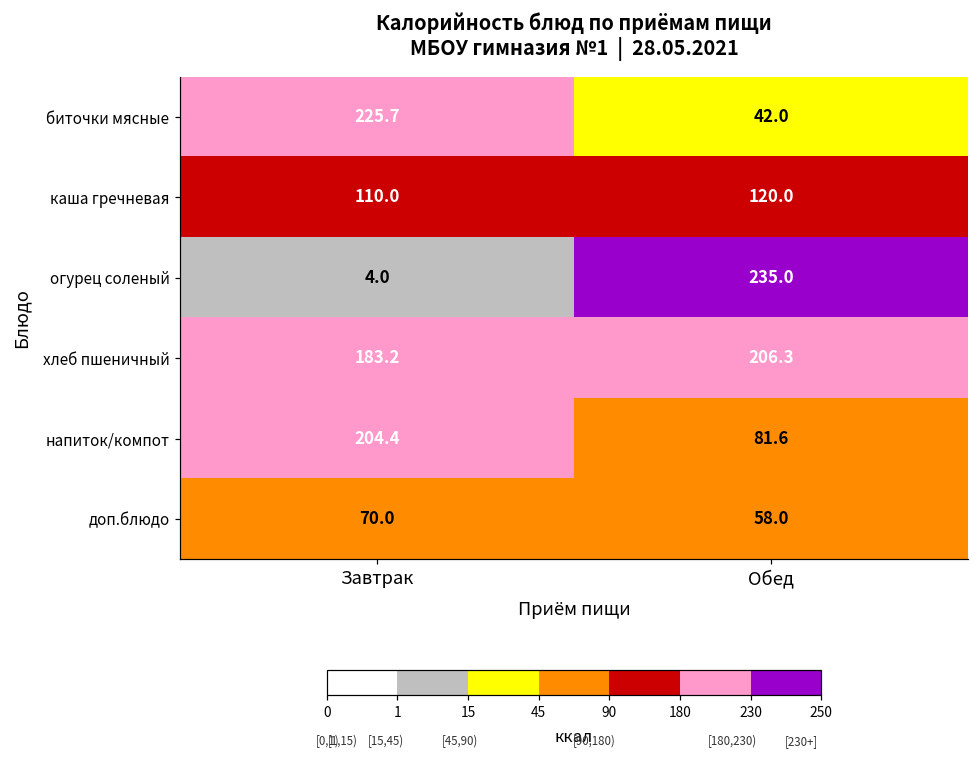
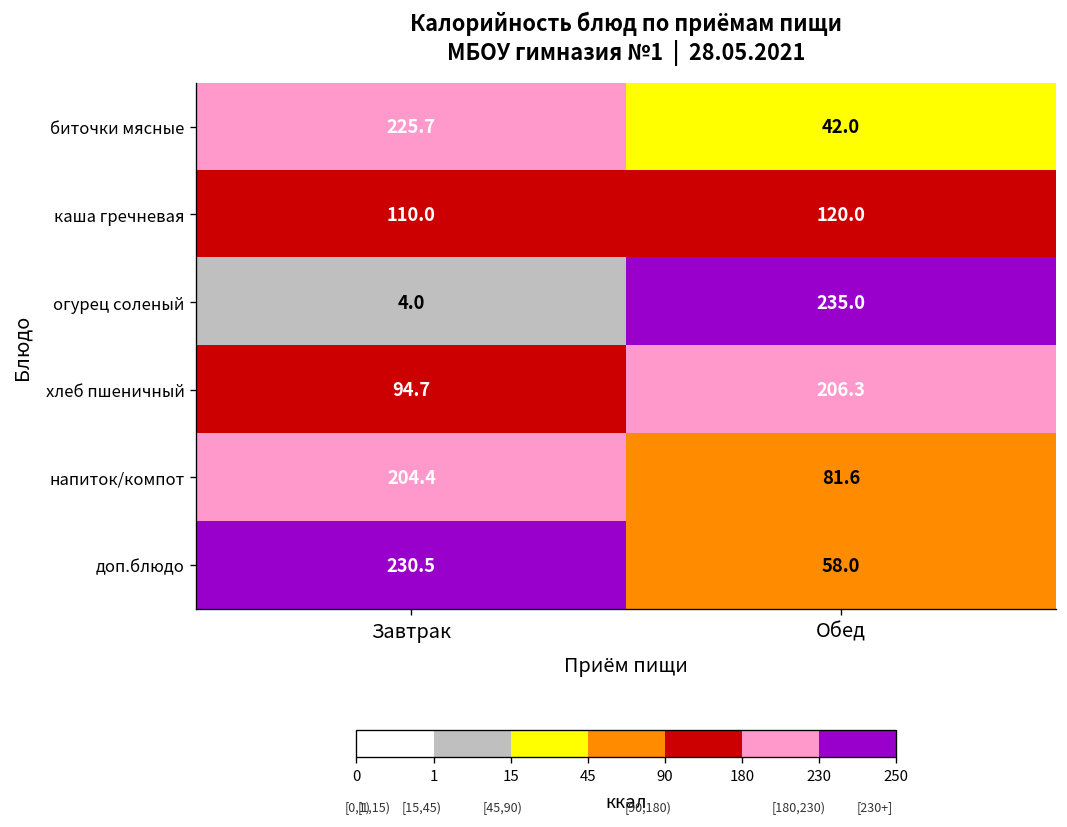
  {
    "биточки мясные": {
      "Завтрак": 225.7,
      "Обед": 42.0
    },
    "каша гречневая": {
      "Завтрак": 110.0,
      "Обед": 120.0
    },
    "огурец соленый": {
      "Завтрак": 4.0,
      "Обед": 235.0
    },
    "хлеб пшеничный": {
-     "Завтрак": 183.2,
+     "Завтрак": 94.7,
      "Обед": 206.3
    },
    "напиток/компот": {
      "Завтрак": 204.4,
      "Обед": 81.6
    },
    "доп.блюдо": {
-     "Завтрак": 70.0,
+     "Завтрак": 230.5,
      "Обед": 58.0
    }
  }
